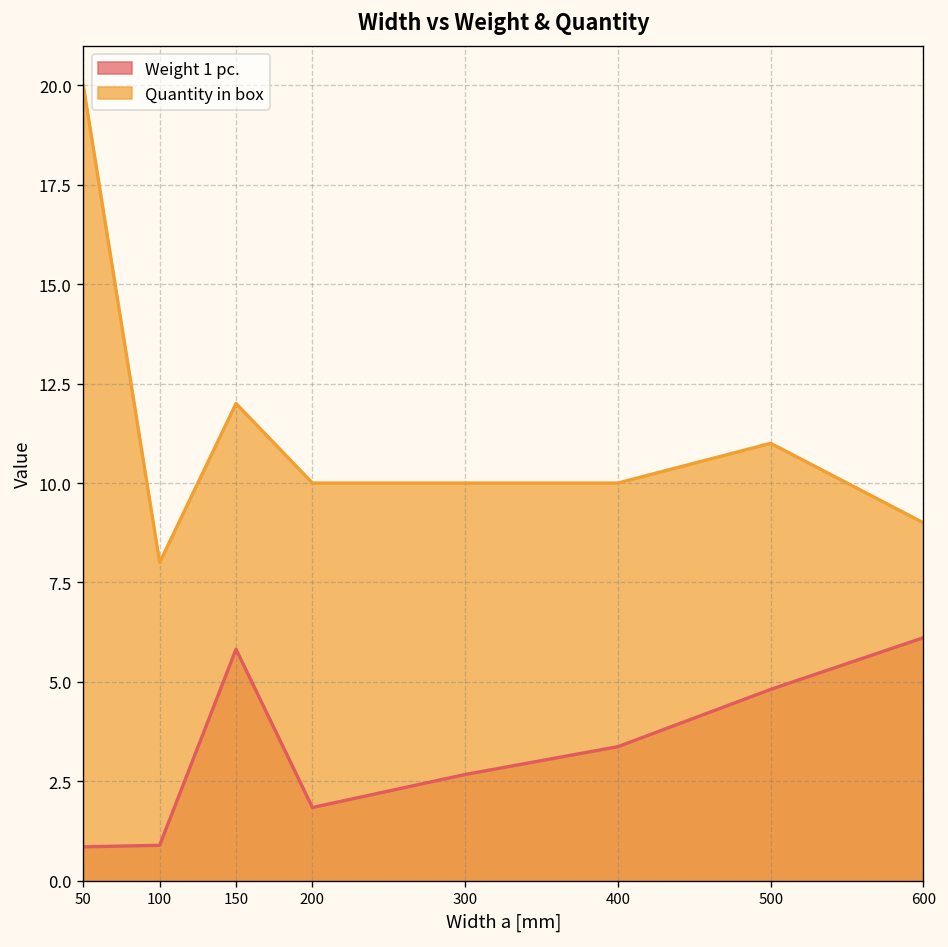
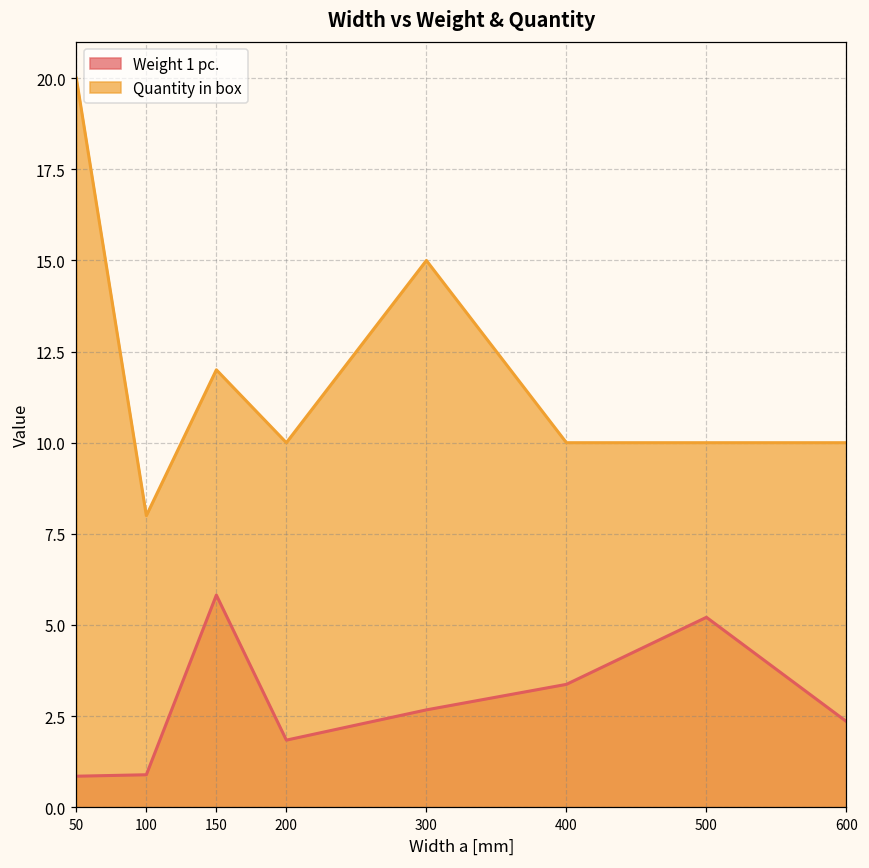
  {
    "Weight 1 pc.": {
      "50": 0.9,
      "100": 0.9,
      "150": 5.8,
      "200": 1.8,
      "300": 2.7,
      "400": 3.4,
-     "500": 4.8,
-     "600": 6.1
+     "500": 5.2,
+     "600": 2.4
    },
    "Quantity in box": {
      "50": 20,
      "100": 8,
      "150": 12,
      "200": 10,
-     "300": 10,
+     "300": 15,
      "400": 10,
-     "500": 11,
-     "600": 9
+     "500": 10,
+     "600": 10
    }
  }
